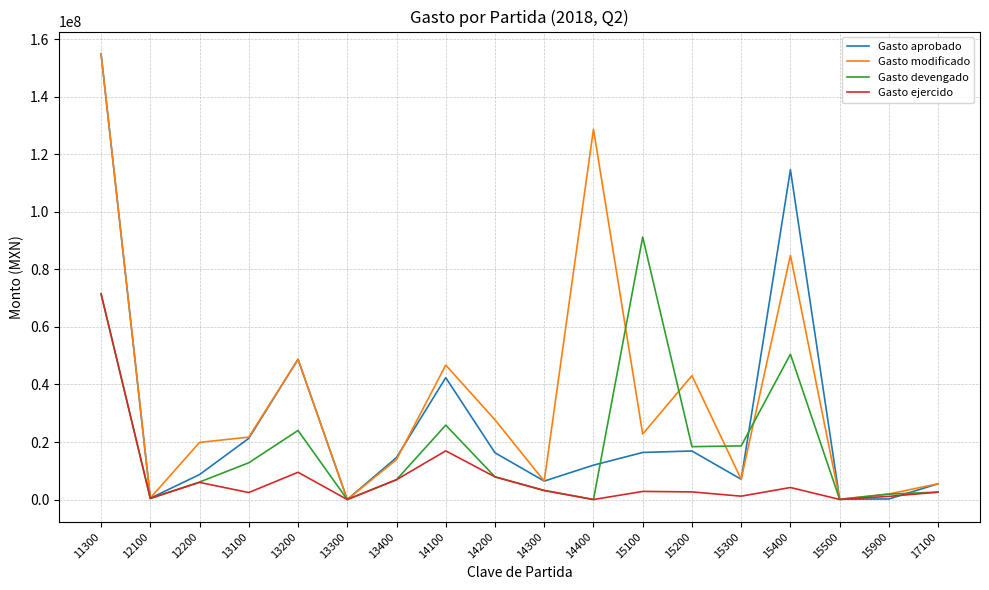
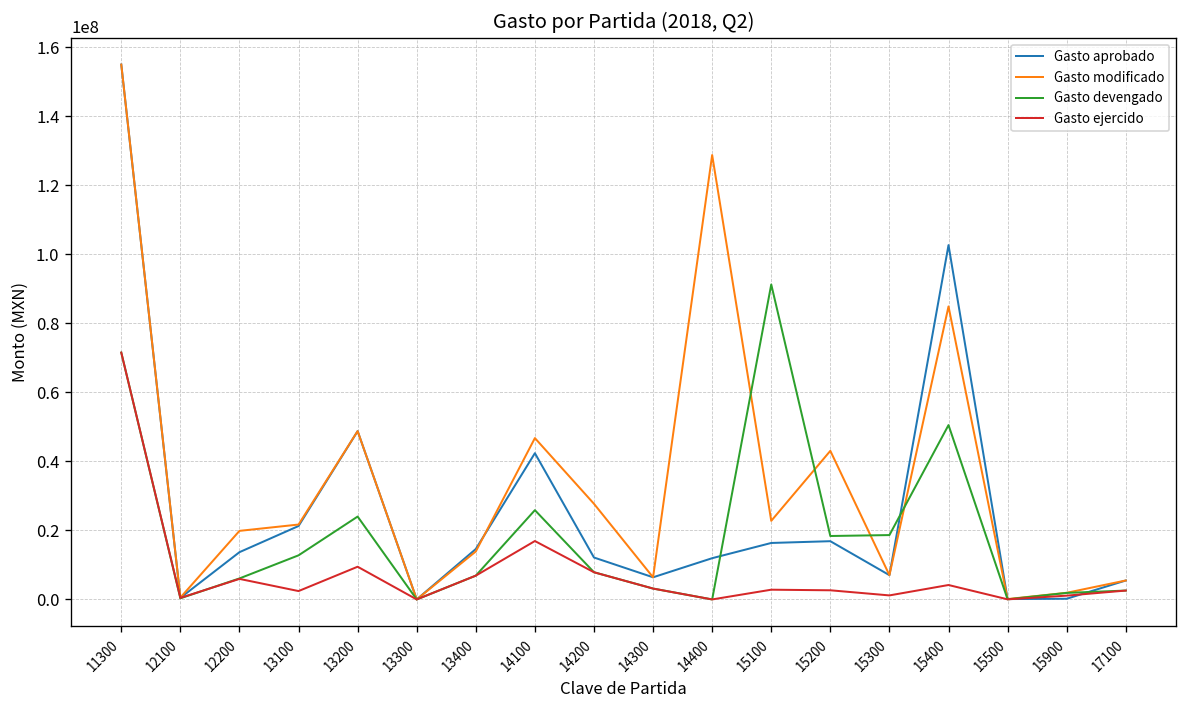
  {
    "Gasto aprobado": {
-     "12200": 9000000,
+     "12200": 14000000,
      "14100": 42000000,
-     "14200": 16000000,
+     "14200": 12000000,
      "14400": 12000000,
      "15100": 16000000,
      "15200": 17000000,
-     "15400": 115000000,
+     "15400": 103000000,
      "15900": 0
    },
    "Gasto modificado": {
      "12200": 20000000,
      "14100": 47000000,
      "14200": 28000000,
      "14400": 129000000,
      "15100": 23000000,
      "15200": 43000000,
      "15400": 85000000
    },
    "Gasto devengado": {
      "13100": 13000000,
      "13200": 24000000,
      "14100": 26000000,
      "15100": 91000000,
      "15200": 18000000,
      "15300": 19000000,
      "15400": 51000000
    },
    "Gasto ejercido": {
      "13100": 2000000,
      "13200": 9000000,
      "14100": 17000000,
      "15100": 3000000,
      "15200": 3000000,
      "15300": 1000000,
      "15400": 4000000
    }
  }
